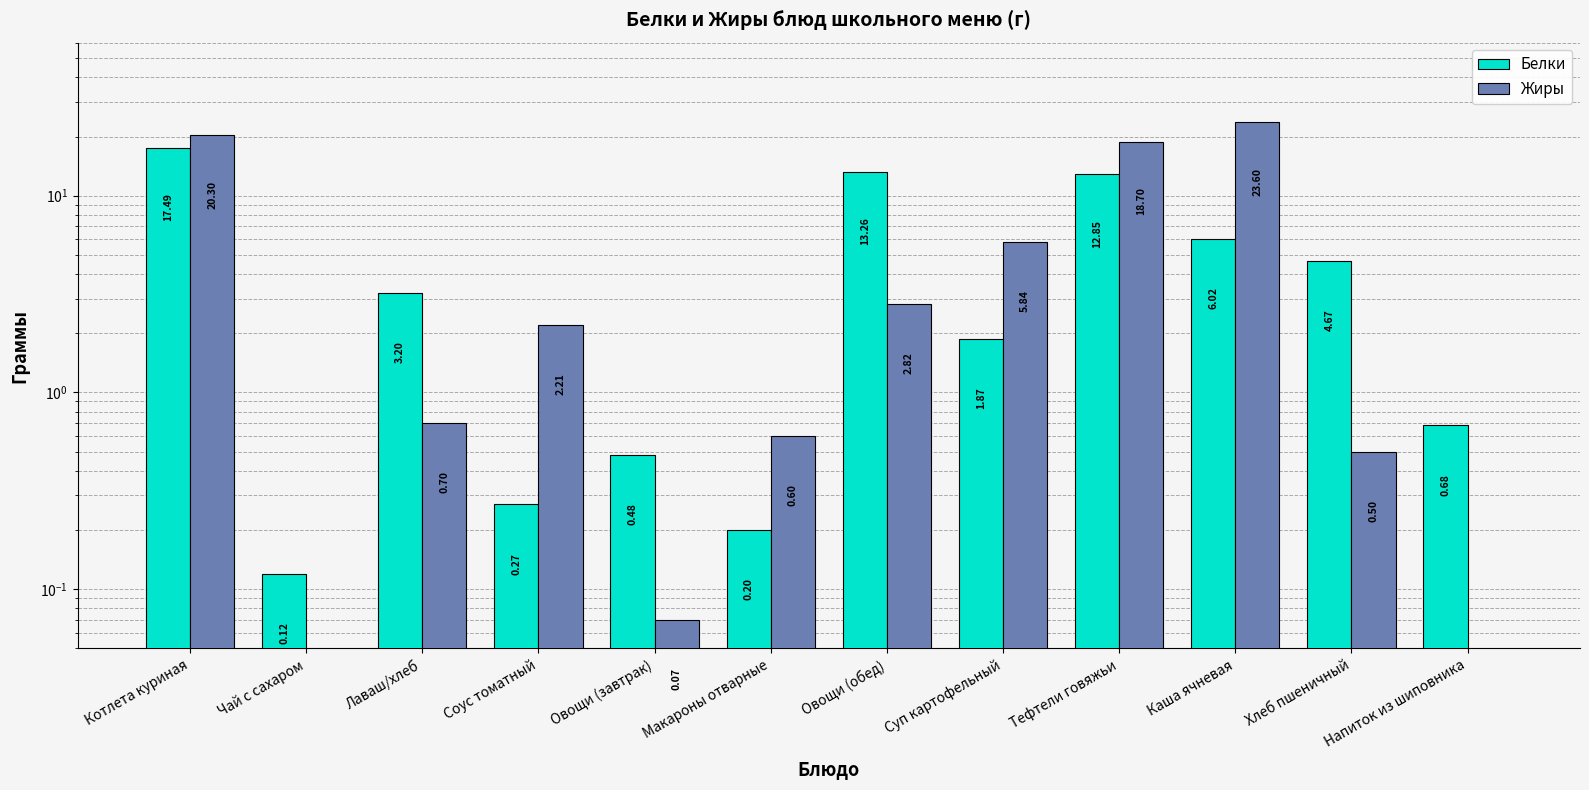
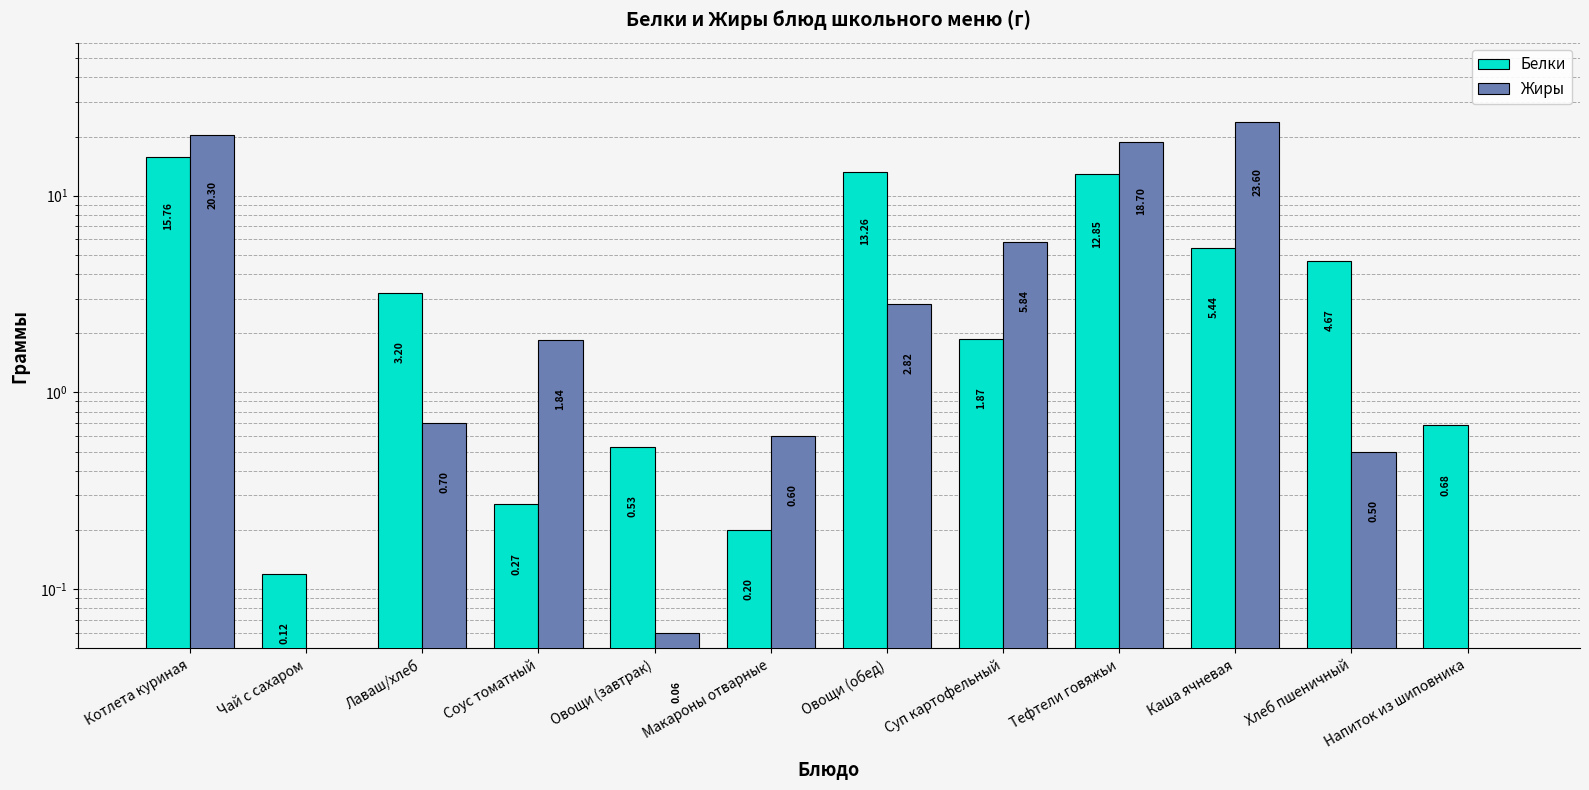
  {
    "Белки": {
-     "Котлета куриная": 17.49,
+     "Котлета куриная": 15.76,
      "Чай с сахаром": 0.12,
      "Лаваш/хлеб": 3.20,
      "Соус томатный": 0.27,
-     "Овощи (завтрак)": 0.48,
+     "Овощи (завтрак)": 0.53,
      "Макароны отварные": 0.20,
      "Овощи (обед)": 13.26,
      "Суп картофельный": 1.87,
      "Тефтели говяжьи": 12.85,
-     "Каша ячневая": 6.02,
+     "Каша ячневая": 5.44,
      "Хлеб пшеничный": 4.67,
      "Напиток из шиповника": 0.68
    },
    "Жиры": {
      "Котлета куриная": 20.30,
      "Лаваш/хлеб": 0.70,
-     "Соус томатный": 2.21,
-     "Овощи (завтрак)": 0.07,
+     "Соус томатный": 1.84,
+     "Овощи (завтрак)": 0.06,
      "Макароны отварные": 0.60,
      "Овощи (обед)": 2.82,
      "Суп картофельный": 5.84,
      "Тефтели говяжьи": 18.70,
      "Каша ячневая": 23.60,
      "Хлеб пшеничный": 0.50
    }
  }
